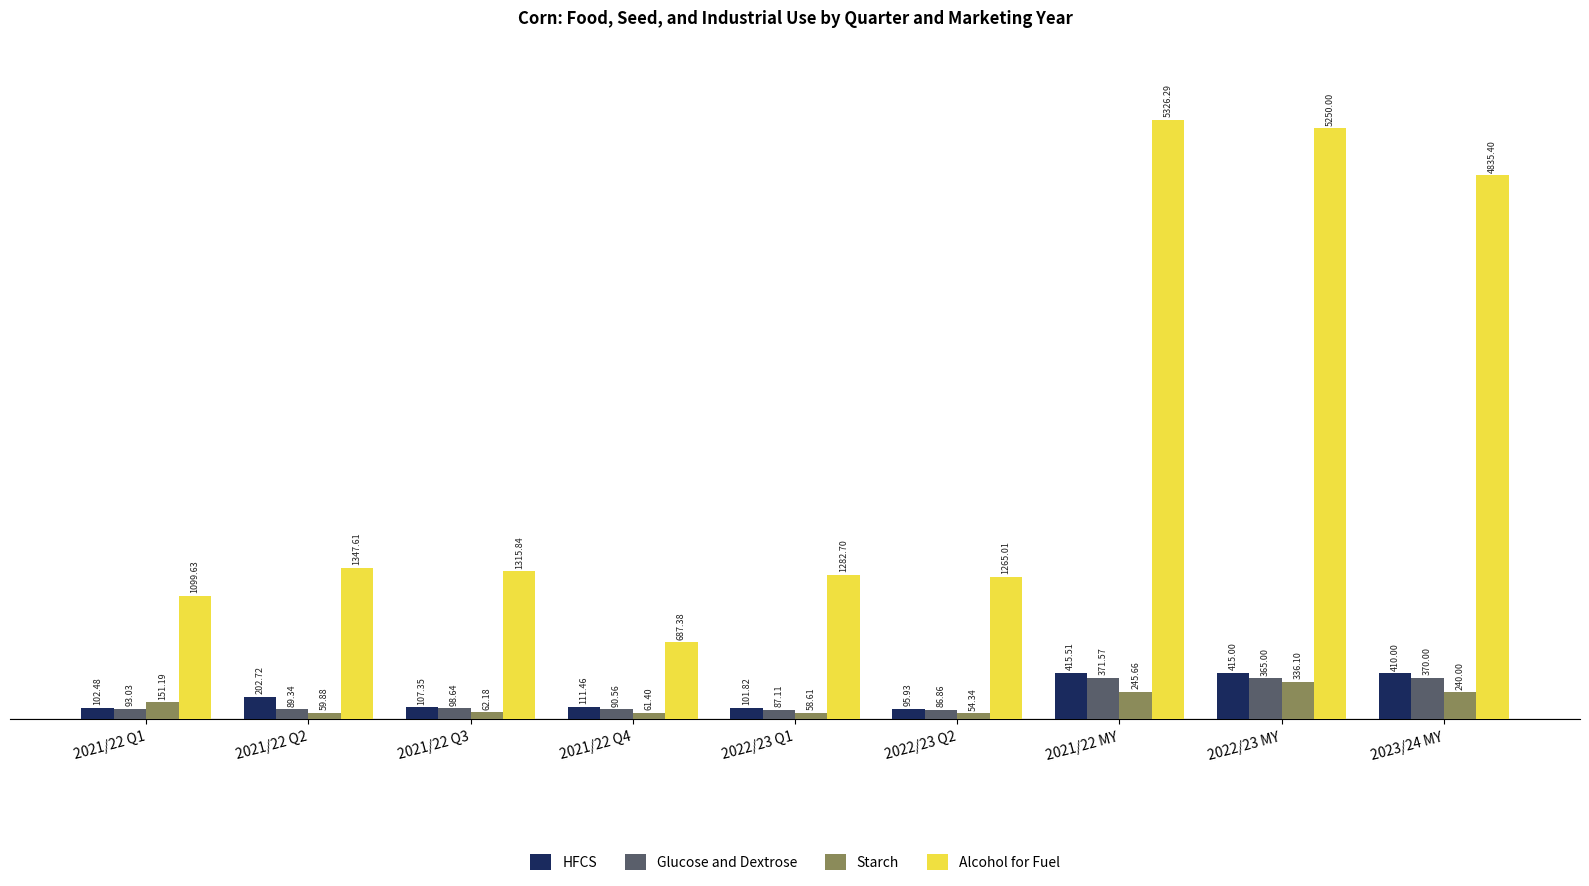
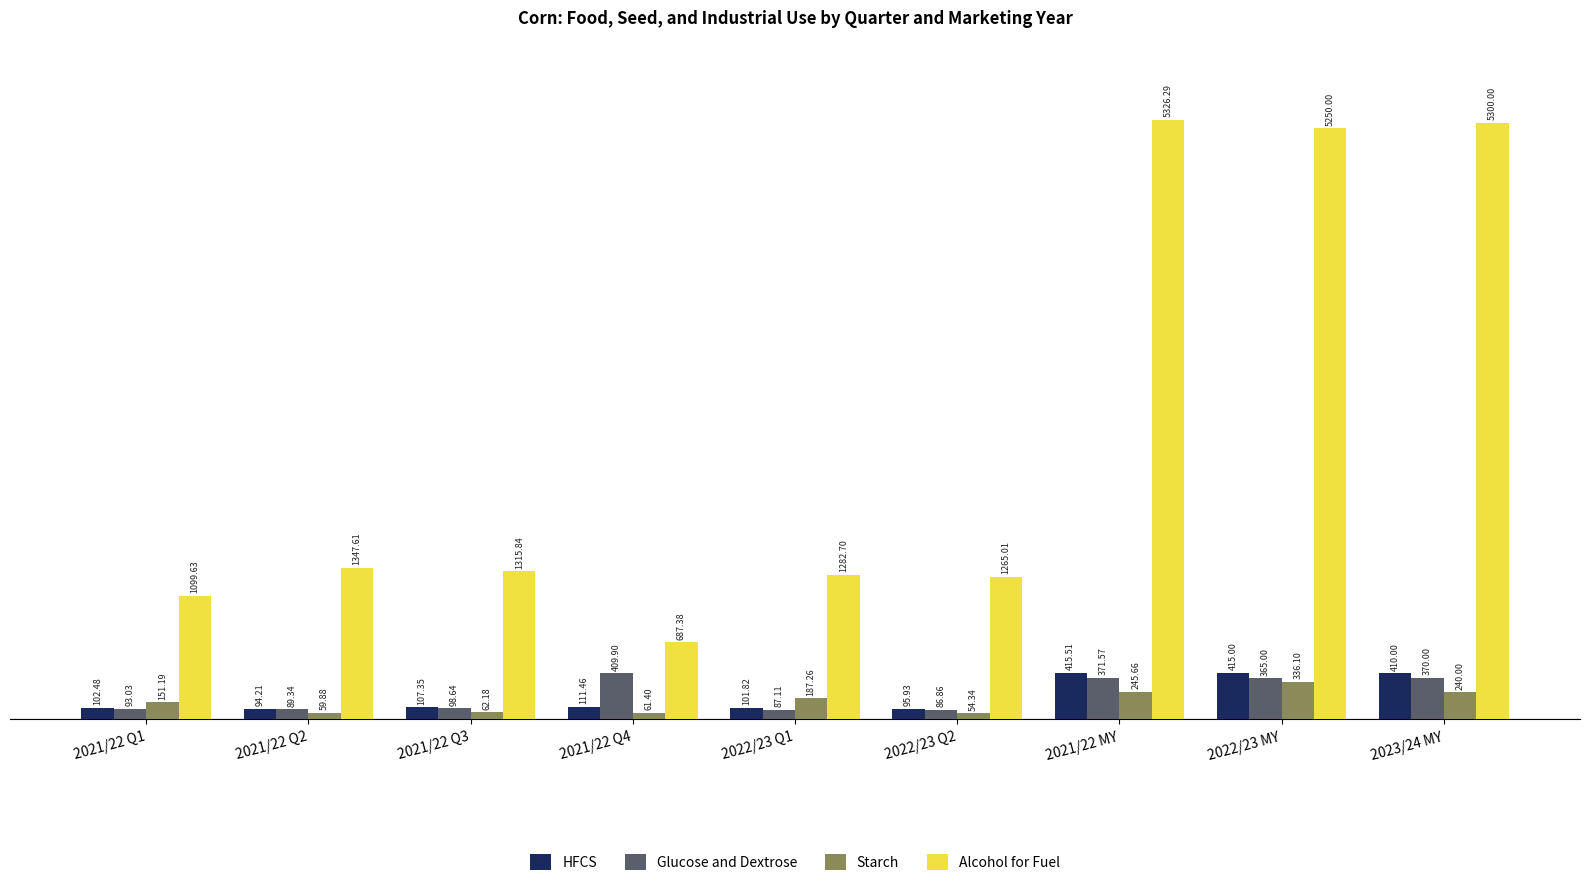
  {
    "HFCS": {
      "2021/22 Q1": 102.48,
-     "2021/22 Q2": 202.72,
+     "2021/22 Q2": 94.21,
      "2021/22 Q3": 107.35,
      "2021/22 Q4": 111.46,
      "2022/23 Q1": 101.82,
      "2022/23 Q2": 95.93,
      "2021/22 MY": 415.51,
      "2022/23 MY": 415.00,
      "2023/24 MY": 410.00
    },
    "Glucose and Dextrose": {
      "2021/22 Q1": 93.03,
      "2021/22 Q2": 89.34,
      "2021/22 Q3": 98.64,
-     "2021/22 Q4": 90.56,
+     "2021/22 Q4": 409.90,
      "2022/23 Q1": 87.11,
      "2022/23 Q2": 86.86,
      "2021/22 MY": 371.57,
      "2022/23 MY": 365.00,
      "2023/24 MY": 370.00
    },
    "Starch": {
      "2021/22 Q1": 151.19,
      "2021/22 Q2": 59.88,
      "2021/22 Q3": 62.18,
      "2021/22 Q4": 61.40,
-     "2022/23 Q1": 58.61,
+     "2022/23 Q1": 187.26,
      "2022/23 Q2": 54.34,
      "2021/22 MY": 245.66,
      "2022/23 MY": 336.10,
      "2023/24 MY": 240.00
    },
    "Alcohol for Fuel": {
      "2021/22 Q1": 1099.63,
      "2021/22 Q2": 1347.61,
      "2021/22 Q3": 1315.84,
      "2021/22 Q4": 687.38,
      "2022/23 Q1": 1282.70,
      "2022/23 Q2": 1265.01,
      "2021/22 MY": 5326.29,
      "2022/23 MY": 5250.00,
-     "2023/24 MY": 4835.40
+     "2023/24 MY": 5300.00
    }
  }
